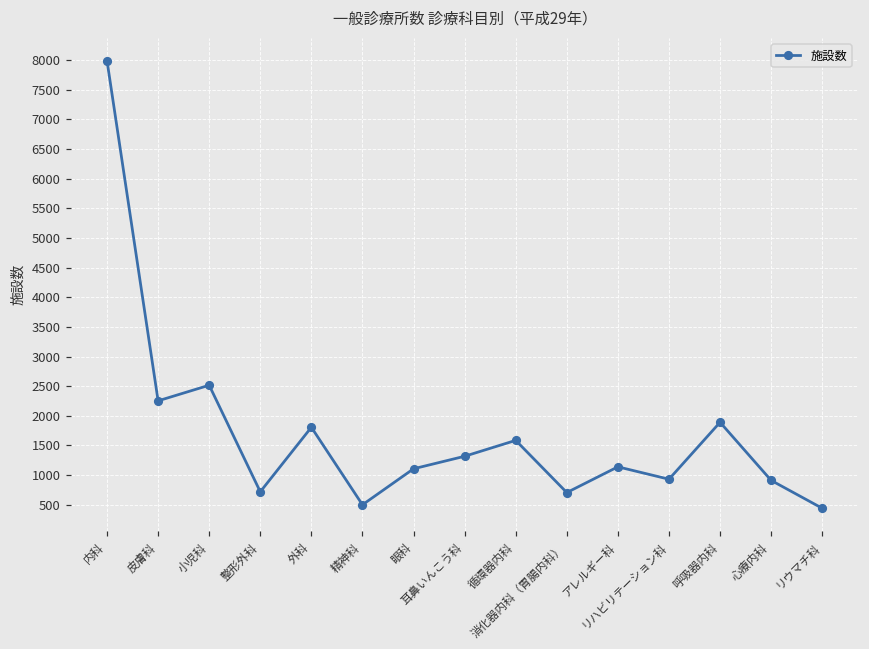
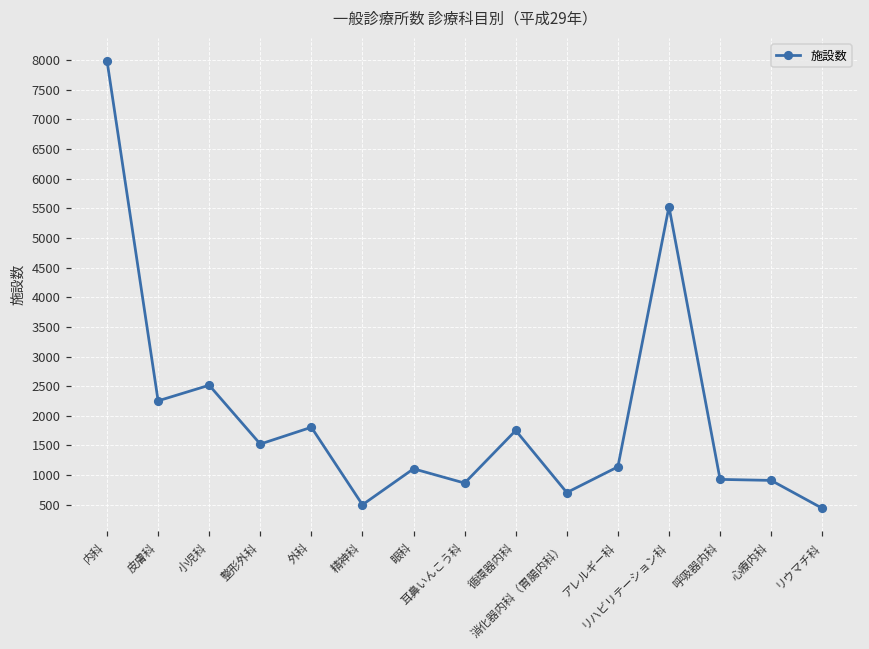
  {
    "内科": 8000,
    "皮膚科": 2300,
    "小児科": 2500,
-   "整形外科": 700,
+   "整形外科": 1500,
    "外科": 1800,
    "精神科": 500,
    "眼科": 1100,
-   "耳鼻いんこう科": 1300,
-   "循環器内科": 1600,
+   "耳鼻いんこう科": 900,
+   "循環器内科": 1800,
    "消化器内科（胃腸内科）": 700,
    "アレルギー科": 1100,
-   "リハビリテーション科": 900,
-   "呼吸器内科": 1900,
+   "リハビリテーション科": 5500,
+   "呼吸器内科": 900,
    "心療内科": 900,
    "リウマチ科": 400
  }
